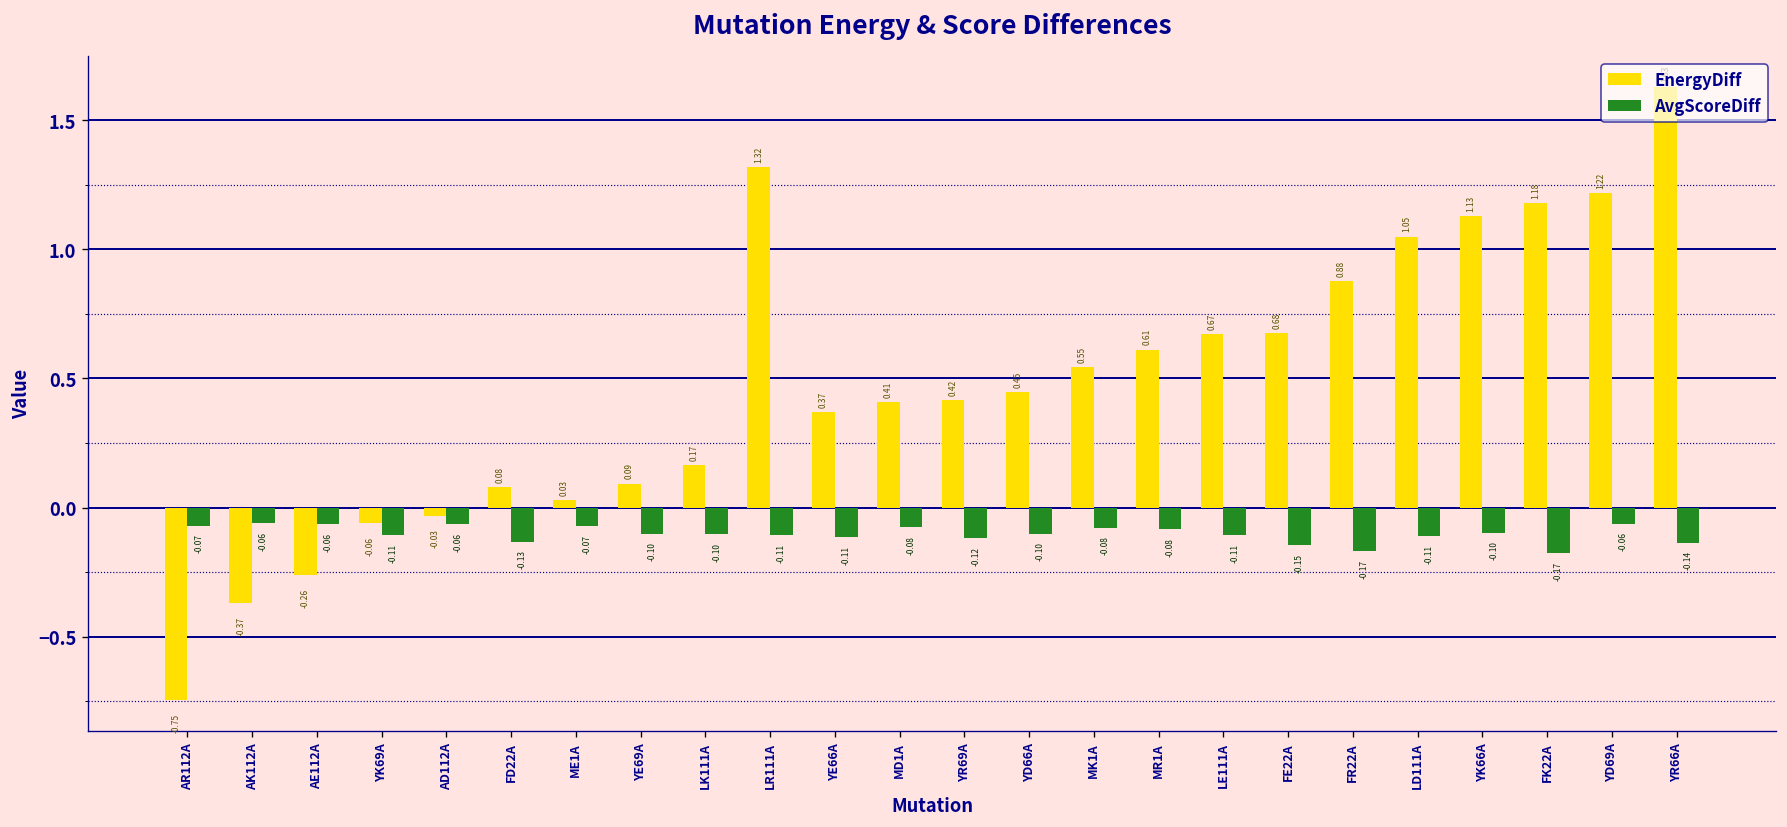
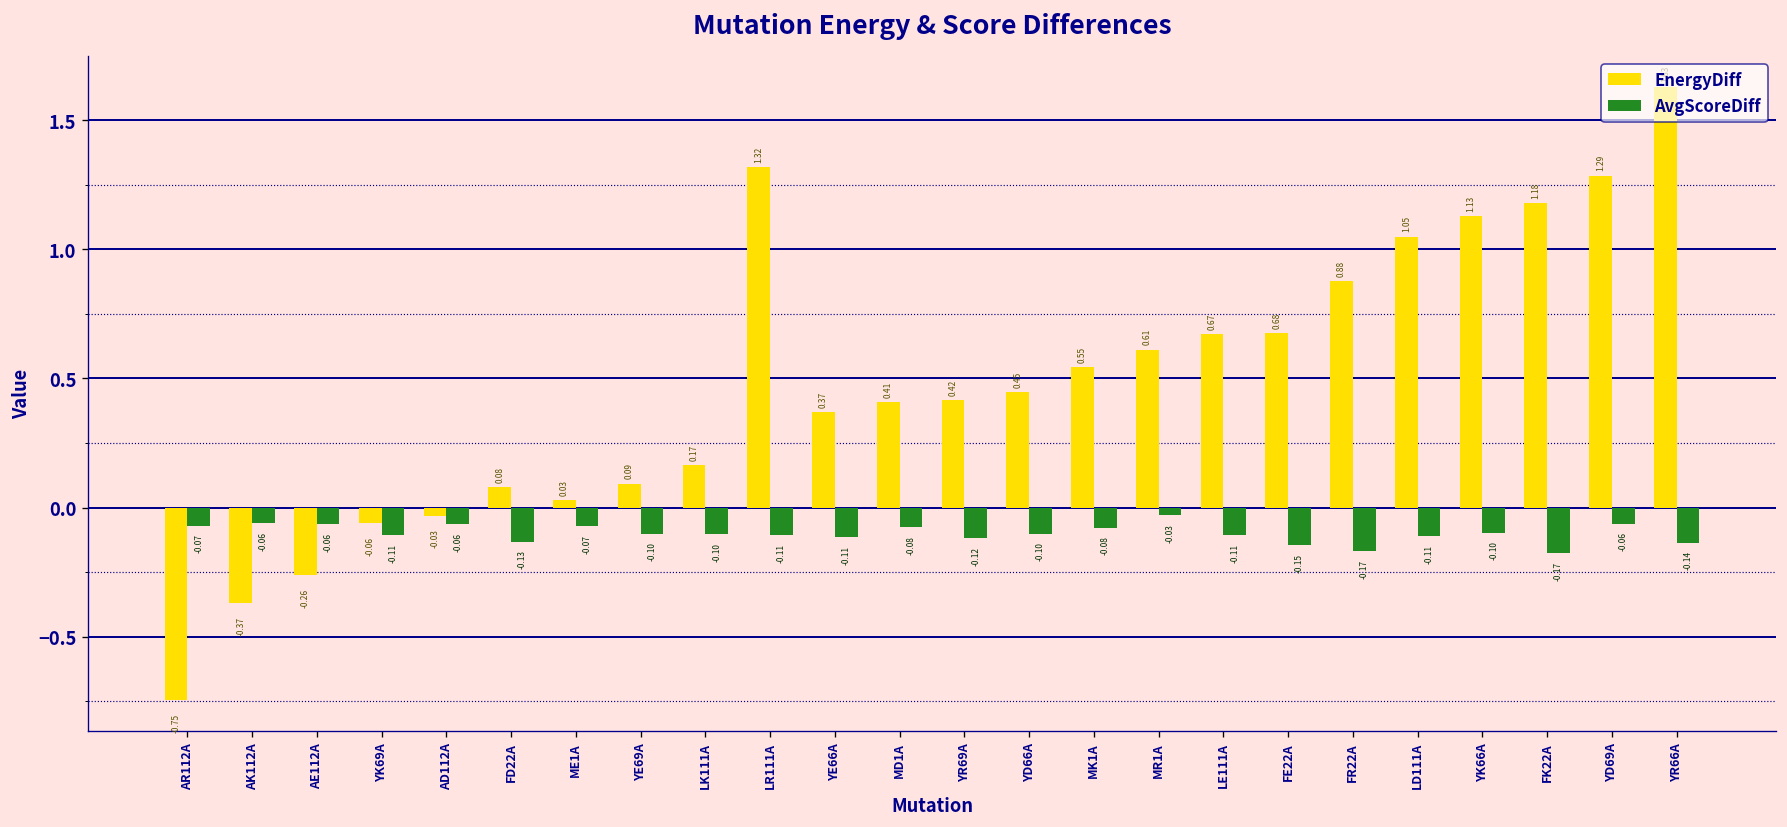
  {
    "EnergyDiff": {
      "AR112A": -0.75,
      "AK112A": -0.37,
      "AE112A": -0.26,
      "YK69A": -0.06,
      "AD112A": -0.03,
      "FD22A": 0.08,
      "ME1A": 0.03,
      "YE69A": 0.09,
      "LK111A": 0.17,
      "LR111A": 1.32,
      "YE66A": 0.37,
      "MD1A": 0.41,
      "YR69A": 0.42,
      "YD66A": 0.45,
      "MK1A": 0.55,
      "MR1A": 0.61,
      "LE111A": 0.67,
      "FE22A": 0.68,
      "FR22A": 0.88,
      "LD111A": 1.05,
      "YK66A": 1.13,
      "FK22A": 1.18,
-     "YD69A": 1.22
+     "YD69A": 1.29
    },
    "AvgScoreDiff": {
      "AR112A": -0.07,
      "AK112A": -0.06,
      "AE112A": -0.06,
      "YK69A": -0.11,
      "AD112A": -0.06,
      "FD22A": -0.13,
      "ME1A": -0.07,
      "YE69A": -0.10,
      "LK111A": -0.10,
      "LR111A": -0.11,
      "YE66A": -0.11,
      "MD1A": -0.08,
      "YR69A": -0.12,
      "YD66A": -0.10,
      "MK1A": -0.08,
-     "MR1A": -0.08,
+     "MR1A": -0.03,
      "LE111A": -0.11,
      "FE22A": -0.15,
      "FR22A": -0.17,
      "LD111A": -0.11,
      "YK66A": -0.10,
      "FK22A": -0.17,
      "YD69A": -0.06,
      "YR66A": -0.14
    }
  }
